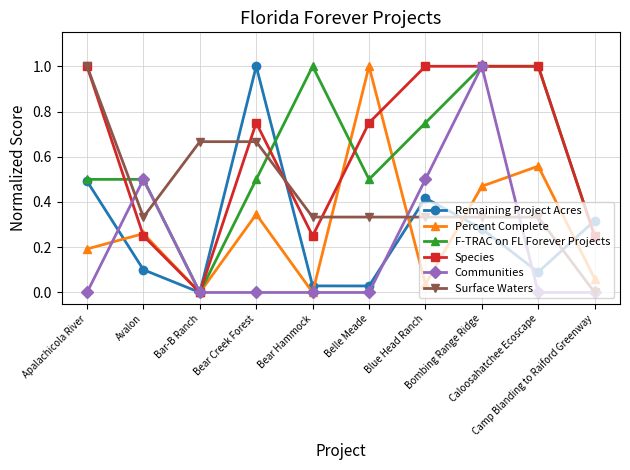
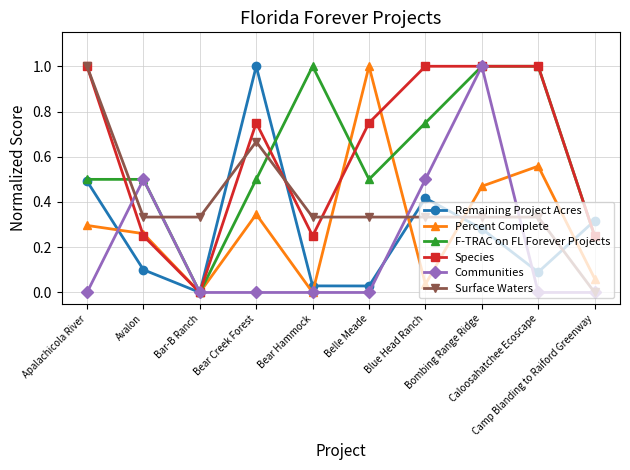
  {
    "Remaining Project Acres": {
      "Avalon": 0.10,
      "Bear Creek Forest": 1.00,
      "Bear Hammock": 0.03,
      "Belle Meade": 0.03,
      "Blue Head Ranch": 0.42
    },
    "Percent Complete": {
-     "Apalachicola River": 0.19,
+     "Apalachicola River": 0.30,
      "Bear Creek Forest": 0.35,
      "Belle Meade": 1.00,
      "Bombing Range Ridge": 0.47,
      "Caloosahatchee Ecoscape": 0.56
    },
    "F-TRAC on FL Forever Projects": {
      "Bear Creek Forest": 0.50,
      "Bear Hammock": 1.00,
      "Belle Meade": 0.50,
      "Blue Head Ranch": 0.75
    },
    "Species": {
      "Bear Creek Forest": 0.75,
      "Bear Hammock": 0.25,
      "Belle Meade": 0.75,
      "Blue Head Ranch": 1.00
    },
    "Communities": {
      "Apalachicola River": 0.00,
      "Bear Creek Forest": 0.00,
      "Belle Meade": 0.00,
      "Blue Head Ranch": 0.50
    },
    "Surface Waters": {
      "Avalon": 0.33,
-     "Bar-B Ranch": 0.67,
+     "Bar-B Ranch": 0.33,
      "Bear Creek Forest": 0.67,
      "Bear Hammock": 0.33,
      "Belle Meade": 0.33
    }
  }
